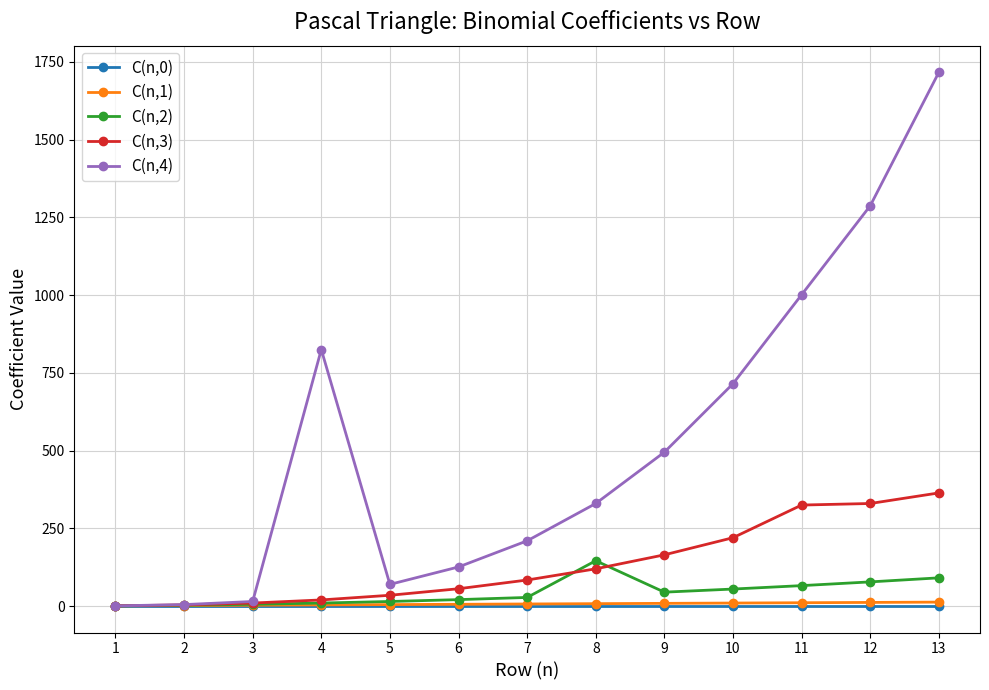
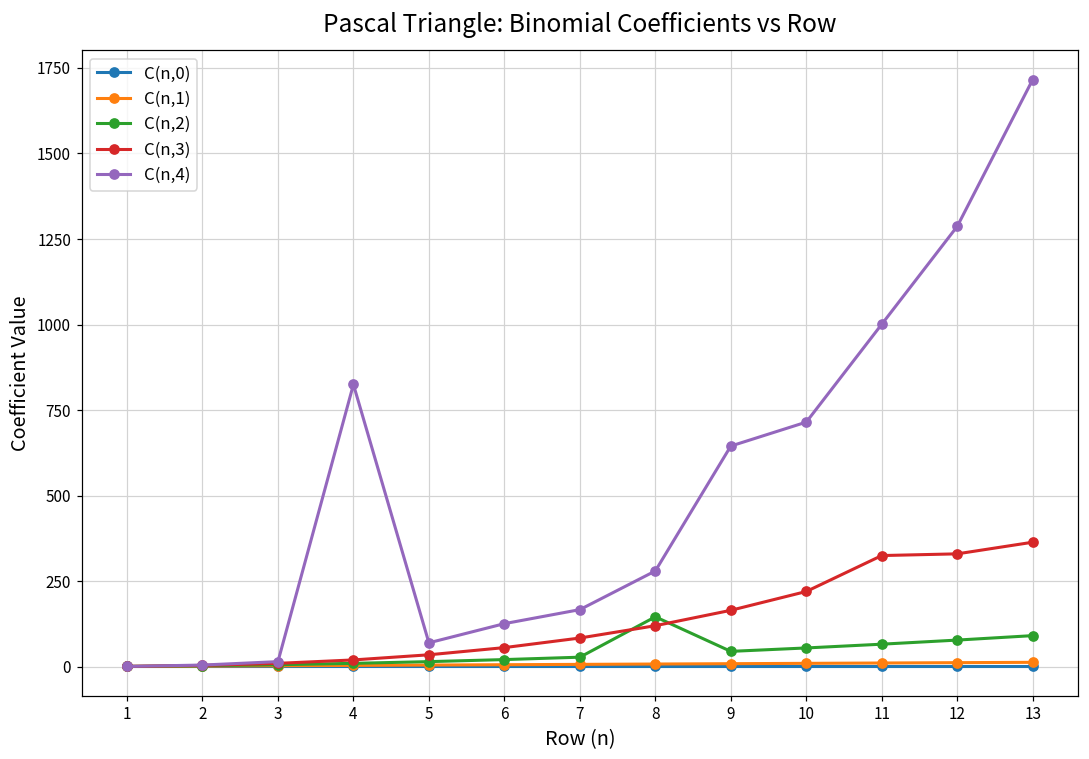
  {
    "C(n,0)": {
      "10": 0,
      "11": 0,
      "12": 0,
      "13": 0
    },
    "C(n,1)": {
      "10": 10,
      "11": 10,
      "12": 10,
      "13": 10
    },
    "C(n,2)": {
      "5": 20,
      "6": 20,
      "7": 30,
      "8": 150,
      "9": 50,
      "10": 60,
      "11": 70,
      "12": 80,
      "13": 90
    },
    "C(n,3)": {
      "4": 20,
      "5": 40,
      "6": 60,
      "7": 80,
      "8": 120,
      "9": 170,
      "10": 220,
      "11": 330,
      "12": 330,
      "13": 360
    },
    "C(n,4)": {
      "4": 830,
      "5": 70,
      "6": 130,
-     "7": 210,
-     "8": 330,
-     "9": 500,
+     "7": 170,
+     "8": 280,
+     "9": 650,
      "10": 720,
      "11": 1000,
      "12": 1290,
      "13": 1720
    }
  }
